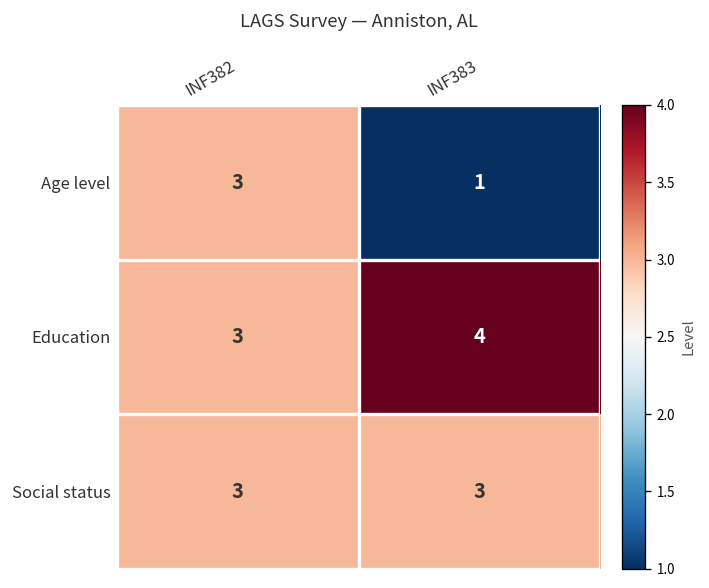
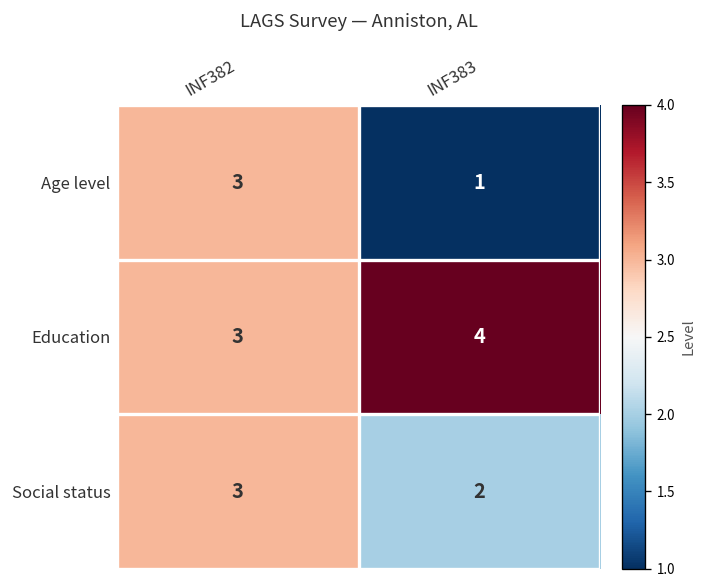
  {
    "Age level": {
      "INF382": 3,
      "INF383": 1
    },
    "Education": {
      "INF382": 3,
      "INF383": 4
    },
    "Social status": {
      "INF382": 3,
-     "INF383": 3
+     "INF383": 2
    }
  }
